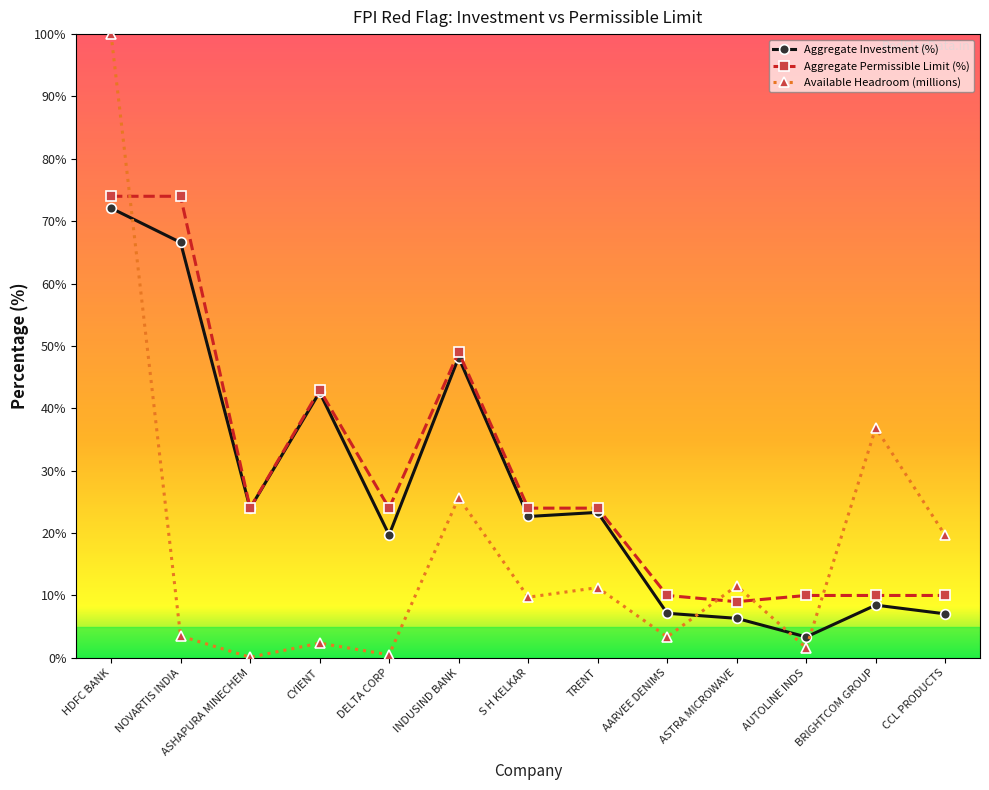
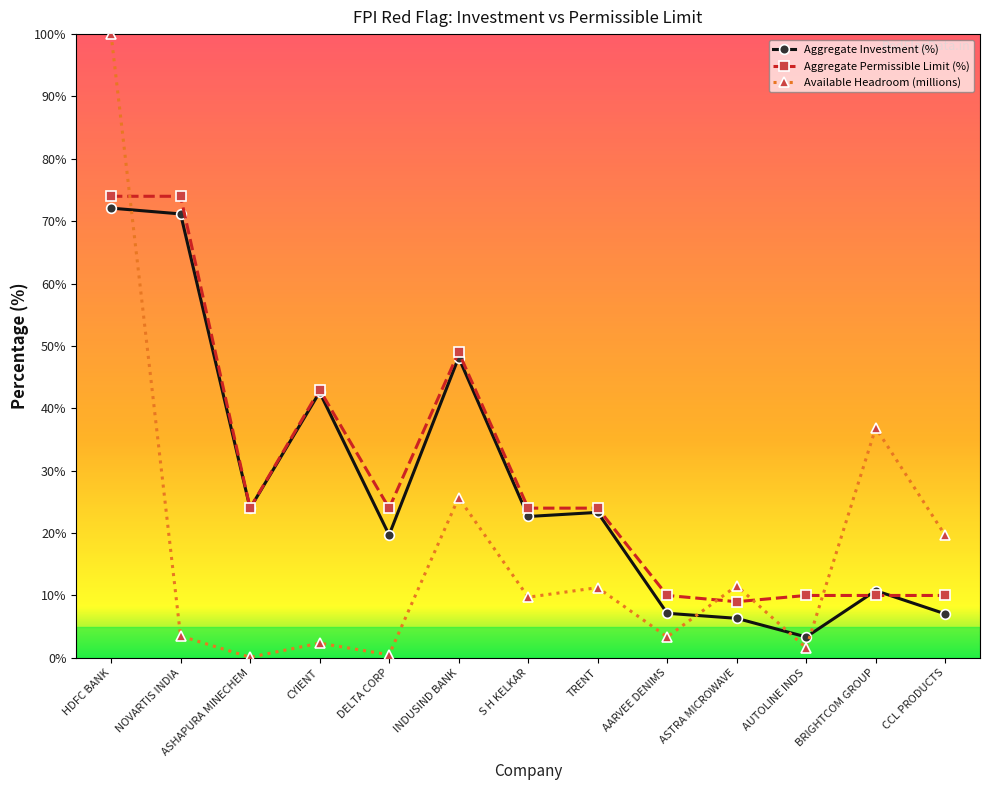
  {
    "Aggregate Investment (%)": {
      "HDFC BANK": "72%",
-     "NOVARTIS INDIA": "67%",
+     "NOVARTIS INDIA": "71%",
      "CYIENT": "43%",
      "DELTA CORP": "20%",
      "INDUSIND BANK": "48%",
      "S H KELKAR": "23%",
      "TRENT": "23%",
      "AARVEE DENIMS": "7%",
      "ASTRA MICROWAVE": "6%",
      "AUTOLINE INDS": "3%",
-     "BRIGHTCOM GROUP": "8%",
+     "BRIGHTCOM GROUP": "11%",
      "CCL PRODUCTS": "7%"
    },
    "Aggregate Permissible Limit (%)": {
      "HDFC BANK": "74%",
      "NOVARTIS INDIA": "74%",
      "CYIENT": "43%",
      "DELTA CORP": "24%",
      "INDUSIND BANK": "49%",
      "S H KELKAR": "24%",
      "TRENT": "24%",
      "AARVEE DENIMS": "10%",
      "ASTRA MICROWAVE": "9%",
      "AUTOLINE INDS": "10%",
      "BRIGHTCOM GROUP": "10%",
      "CCL PRODUCTS": "10%"
    },
    "Available Headroom (millions)": {
      "HDFC BANK": "100%",
      "NOVARTIS INDIA": "3%",
      "ASHAPURA MINECHEM": "0%",
      "CYIENT": "2%",
      "DELTA CORP": "0%",
      "INDUSIND BANK": "26%",
      "S H KELKAR": "10%",
      "TRENT": "11%",
      "AARVEE DENIMS": "3%",
      "ASTRA MICROWAVE": "12%",
      "AUTOLINE INDS": "2%",
      "BRIGHTCOM GROUP": "37%",
      "CCL PRODUCTS": "20%"
    }
  }
